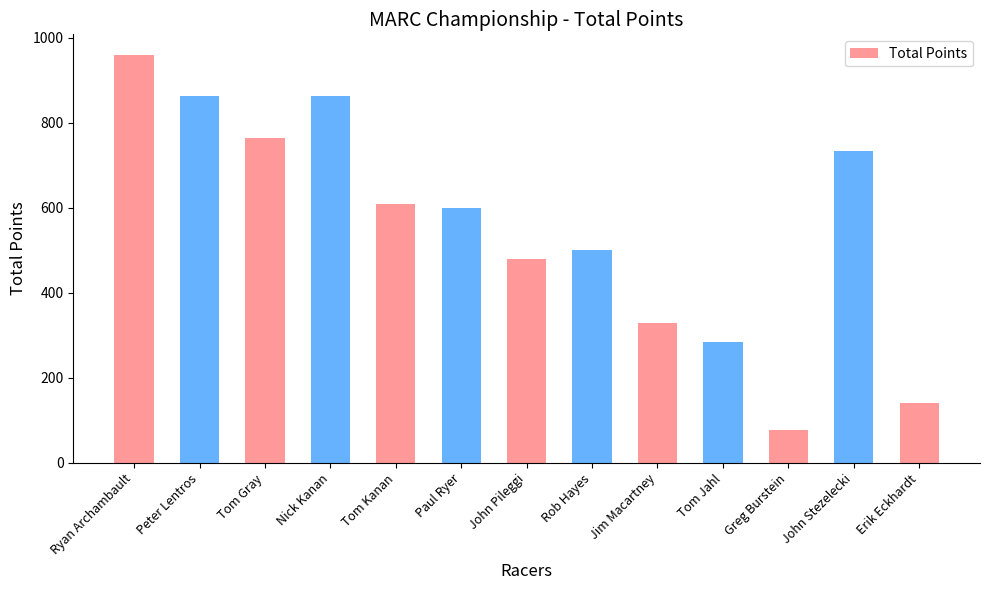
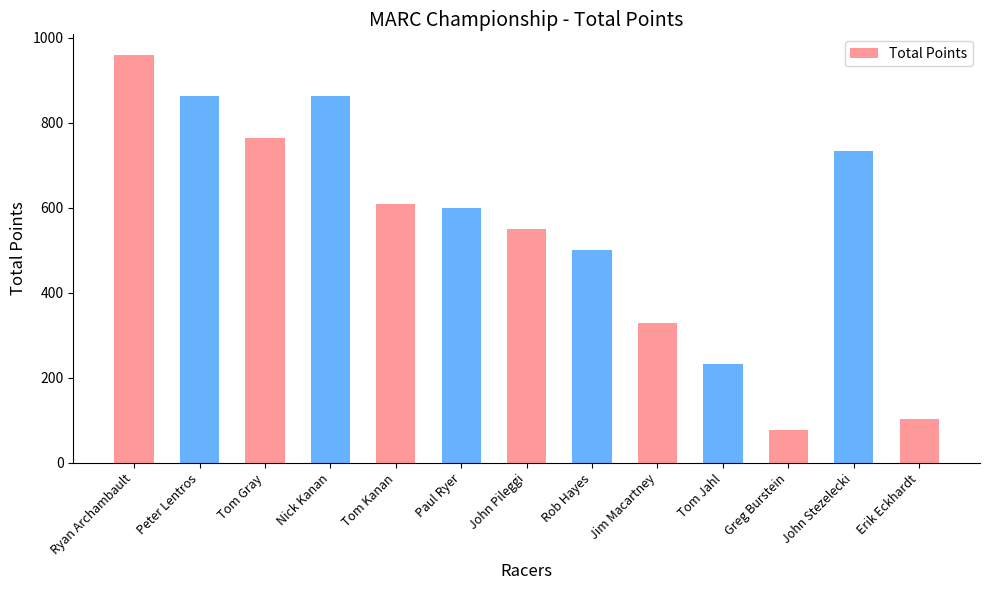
  {
    "Ryan Archambault": 960,
    "Peter Lentros": 860,
    "Tom Gray": 770,
    "Nick Kanan": 860,
    "Tom Kanan": 610,
    "Paul Ryer": 600,
-   "John Pileggi": 480,
+   "John Pileggi": 550,
    "Rob Hayes": 500,
    "Jim Macartney": 330,
-   "Tom Jahl": 290,
+   "Tom Jahl": 230,
    "Greg Burstein": 80,
    "John Stezelecki": 730,
-   "Erik Eckhardt": 140
+   "Erik Eckhardt": 100
  }
